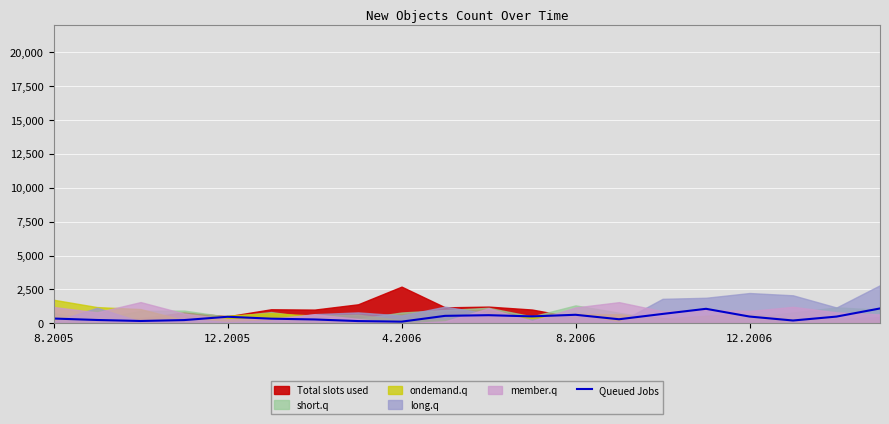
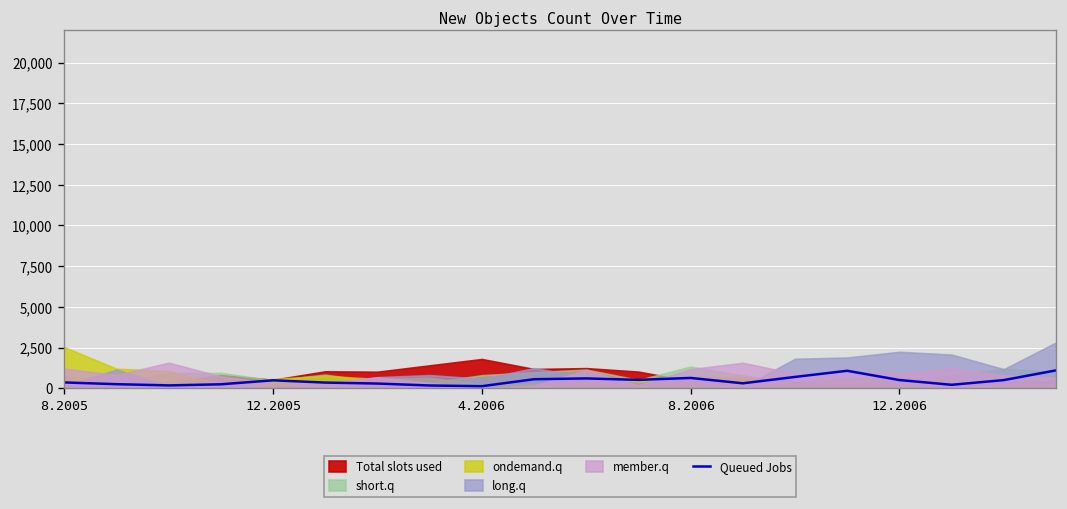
  {
    "Queued Jobs": {
      "8.2005": "400"
    },
    "Total slots used": {
-     "4.2006": "2,700",
+     "4.2006": "1,800",
      "12.2006": "200"
    },
    "short.q": {
      "8.2005": "800",
      "4.2006": "800"
    },
    "ondemand.q": {
-     "8.2005": "1,700",
+     "8.2005": "2,500",
      "12.2006": "700"
    }
  }
